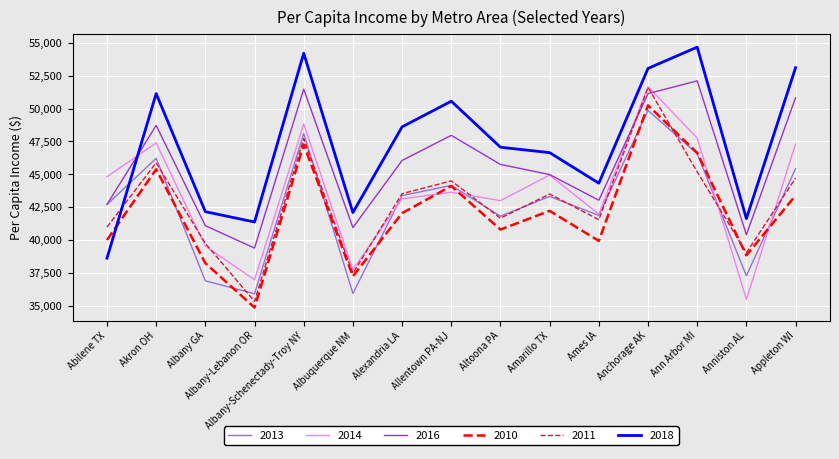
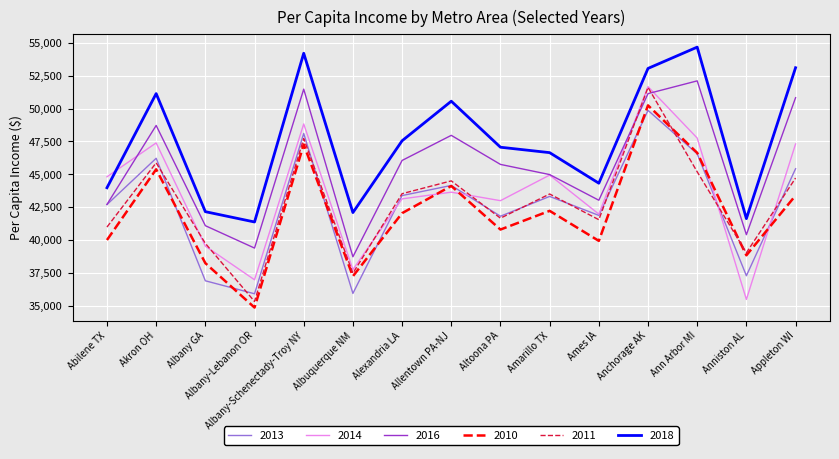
  {
    "2013": {
      "Akron OH": "46,200",
      "Albany GA": "36,900",
      "Albany-Lebanon OR": "35,900",
      "Albany-Schenectady-Troy NY": "48,100",
      "Albuquerque NM": "35,900",
      "Anchorage AK": "49,900",
      "Anniston AL": "37,300",
      "Appleton WI": "45,400"
    },
    "2014": {
      "Abilene TX": "44,800",
      "Akron OH": "47,400",
      "Albany GA": "39,500",
      "Albany-Lebanon OR": "37,000",
      "Albany-Schenectady-Troy NY": "48,800",
      "Albuquerque NM": "37,800",
      "Alexandria LA": "43,100",
      "Allentown PA-NJ": "43,600",
      "Altoona PA": "43,000",
      "Ann Arbor MI": "47,800",
      "Anniston AL": "35,500",
      "Appleton WI": "47,300"
    },
    "2016": {
      "Akron OH": "48,700",
      "Albany GA": "41,100",
      "Albany-Lebanon OR": "39,400",
      "Albany-Schenectady-Troy NY": "51,500",
-     "Albuquerque NM": "40,900",
+     "Albuquerque NM": "38,700",
      "Alexandria LA": "46,100",
      "Allentown PA-NJ": "48,000",
      "Altoona PA": "45,800",
      "Ames IA": "43,000",
      "Anchorage AK": "51,100",
      "Ann Arbor MI": "52,100",
      "Anniston AL": "40,400",
      "Appleton WI": "50,800"
    },
    "2010": {
      "Abilene TX": "40,000",
      "Akron OH": "45,400",
      "Albany GA": "38,200",
      "Albany-Lebanon OR": "34,900",
      "Albany-Schenectady-Troy NY": "47,300",
      "Albuquerque NM": "37,200",
      "Alexandria LA": "42,000",
      "Altoona PA": "40,800",
      "Amarillo TX": "42,200",
      "Ames IA": "39,900",
      "Anchorage AK": "50,200",
      "Appleton WI": "43,400"
    },
    "2011": {
      "Abilene TX": "41,000",
      "Akron OH": "45,900",
      "Albany GA": "39,700",
      "Albany-Lebanon OR": "35,300",
      "Albany-Schenectady-Troy NY": "47,700",
      "Albuquerque NM": "37,500",
      "Allentown PA-NJ": "44,500",
      "Ames IA": "41,500",
      "Ann Arbor MI": "45,200",
      "Appleton WI": "44,700"
    },
    "2018": {
-     "Abilene TX": "38,600",
+     "Abilene TX": "44,000",
      "Akron OH": "51,100",
      "Albany GA": "42,200",
      "Albany-Lebanon OR": "41,400",
      "Albany-Schenectady-Troy NY": "54,200",
      "Albuquerque NM": "42,100",
-     "Alexandria LA": "48,600",
+     "Alexandria LA": "47,600",
      "Allentown PA-NJ": "50,600",
      "Altoona PA": "47,100",
      "Amarillo TX": "46,600",
      "Ames IA": "44,300",
      "Anchorage AK": "53,100",
      "Ann Arbor MI": "54,700",
      "Anniston AL": "41,600",
      "Appleton WI": "53,100"
    }
  }
